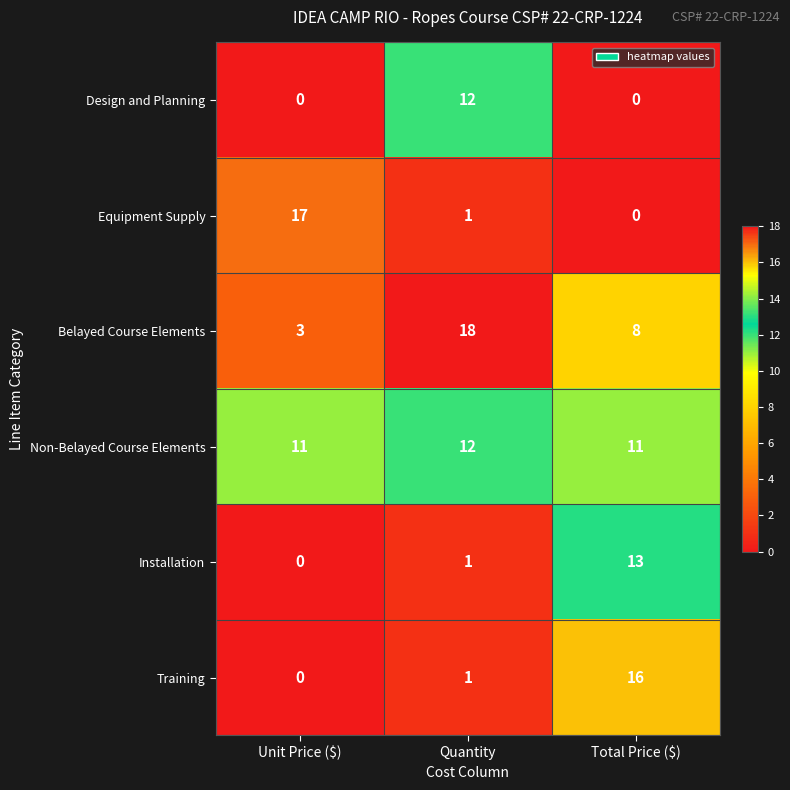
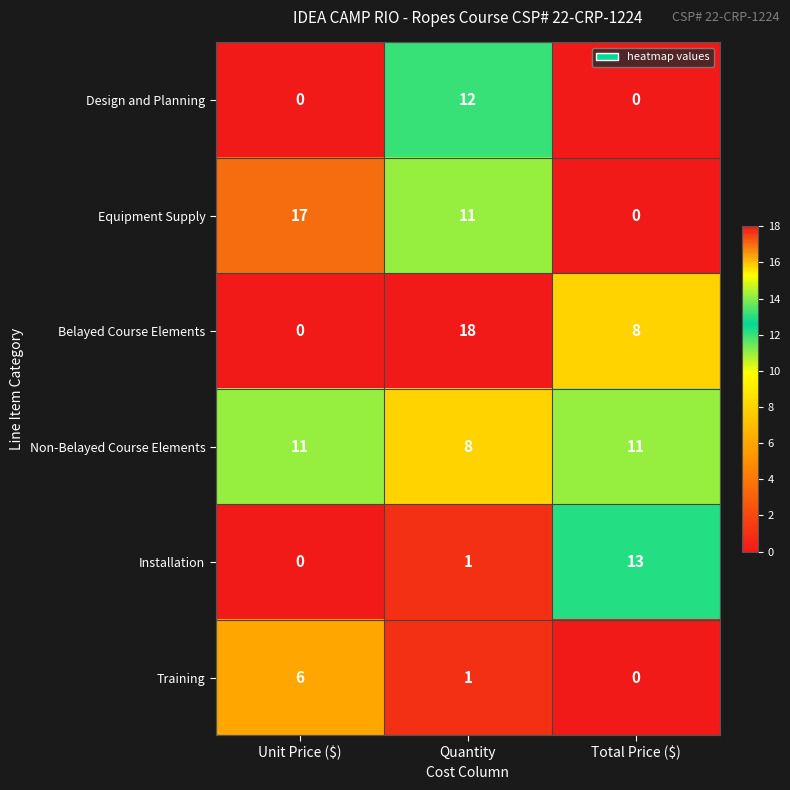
  {
    "Design and Planning": {
      "Unit Price ($)": 0,
      "Quantity": 12,
      "Total Price ($)": 0
    },
    "Equipment Supply": {
      "Unit Price ($)": 17,
-     "Quantity": 1,
+     "Quantity": 11,
      "Total Price ($)": 0
    },
    "Belayed Course Elements": {
-     "Unit Price ($)": 3,
+     "Unit Price ($)": 0,
      "Quantity": 18,
      "Total Price ($)": 8
    },
    "Non-Belayed Course Elements": {
      "Unit Price ($)": 11,
-     "Quantity": 12,
+     "Quantity": 8,
      "Total Price ($)": 11
    },
    "Installation": {
      "Unit Price ($)": 0,
      "Quantity": 1,
      "Total Price ($)": 13
    },
    "Training": {
-     "Unit Price ($)": 0,
+     "Unit Price ($)": 6,
      "Quantity": 1,
-     "Total Price ($)": 16
+     "Total Price ($)": 0
    }
  }
